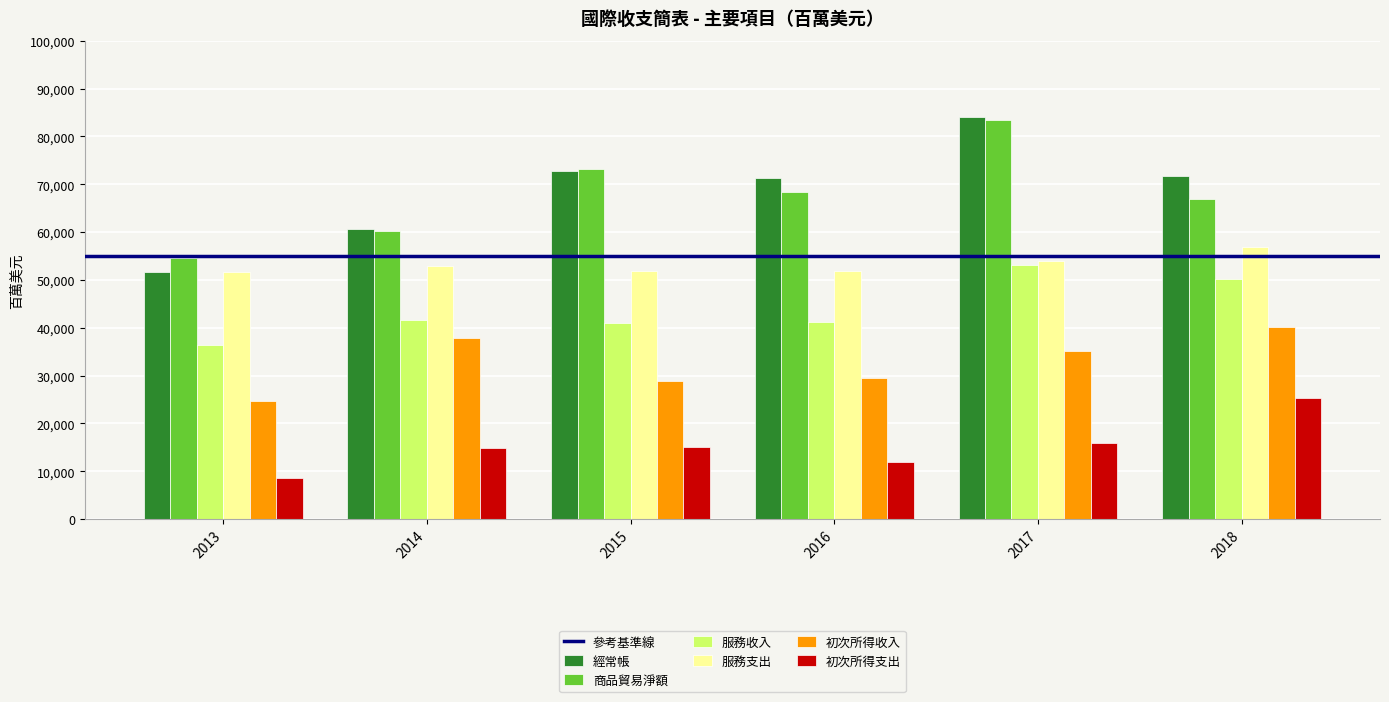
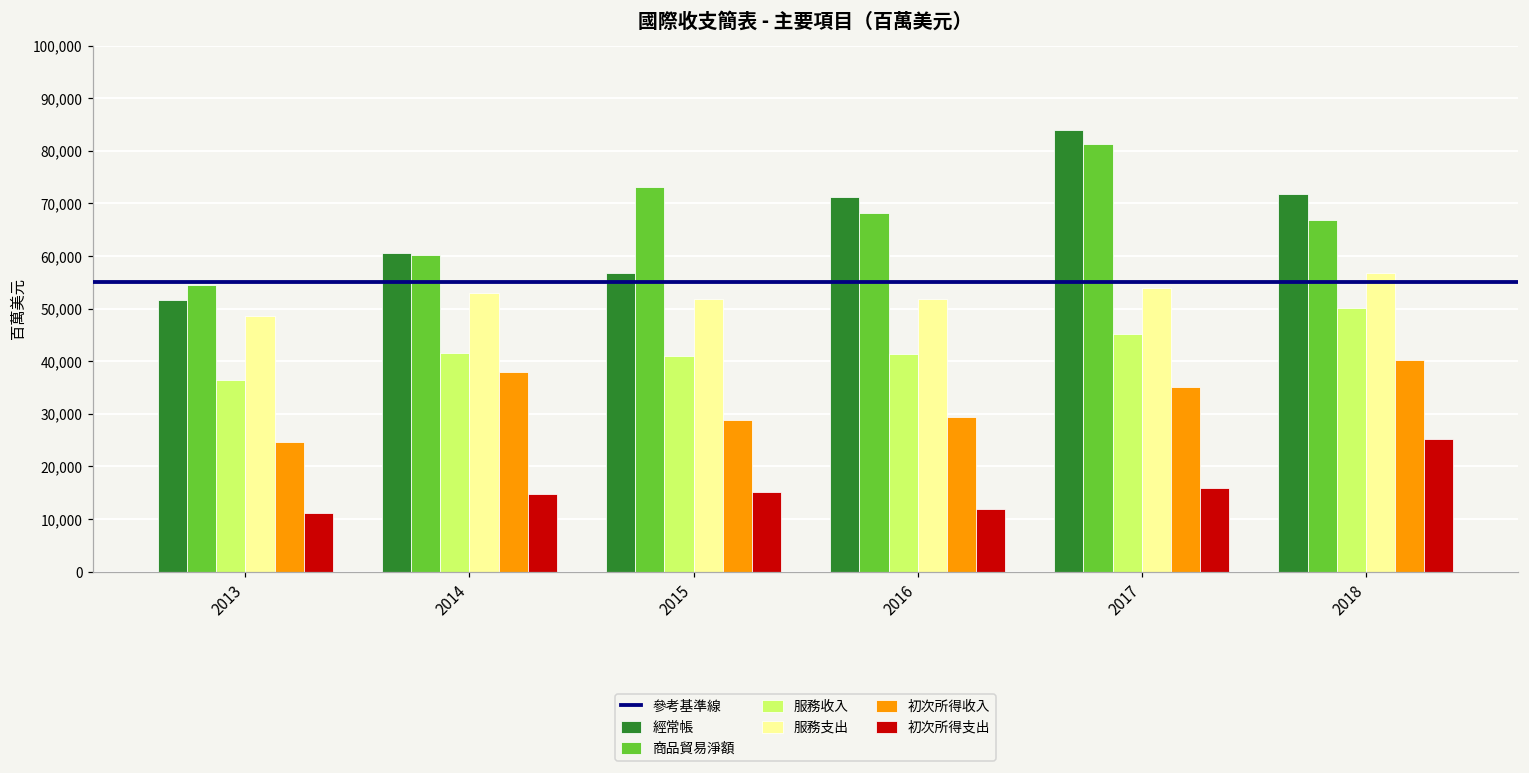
  {
    "經常帳": {
      "2013": "52,000",
      "2014": "61,000",
-     "2015": "73,000",
+     "2015": "57,000",
      "2016": "71,000",
      "2017": "84,000",
      "2018": "72,000"
    },
    "商品貿易淨額": {
      "2013": "55,000",
      "2014": "60,000",
      "2015": "73,000",
      "2016": "68,000",
-     "2017": "83,000",
+     "2017": "81,000",
      "2018": "67,000"
    },
    "服務收入": {
      "2013": "36,000",
      "2014": "42,000",
      "2015": "41,000",
      "2016": "41,000",
-     "2017": "53,000",
+     "2017": "45,000",
      "2018": "50,000"
    },
    "服務支出": {
-     "2013": "52,000",
+     "2013": "49,000",
      "2014": "53,000",
      "2015": "52,000",
      "2016": "52,000",
      "2017": "54,000",
      "2018": "57,000"
    },
    "初次所得收入": {
      "2013": "25,000",
      "2014": "38,000",
      "2015": "29,000",
      "2016": "29,000",
      "2017": "35,000",
      "2018": "40,000"
    },
    "初次所得支出": {
-     "2013": "9,000",
+     "2013": "11,000",
      "2014": "15,000",
      "2015": "15,000",
      "2016": "12,000",
      "2017": "16,000",
      "2018": "25,000"
    }
  }
